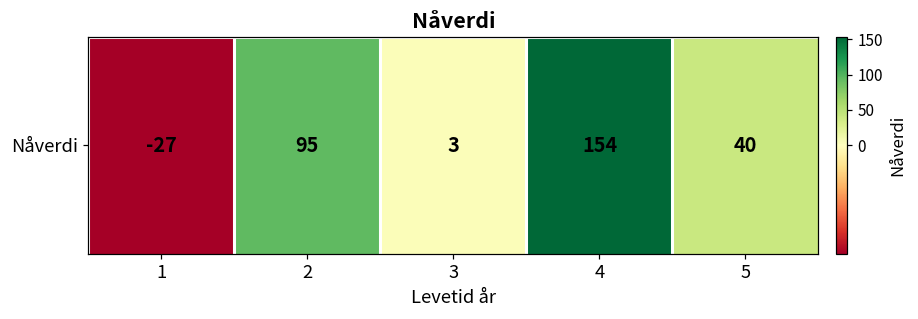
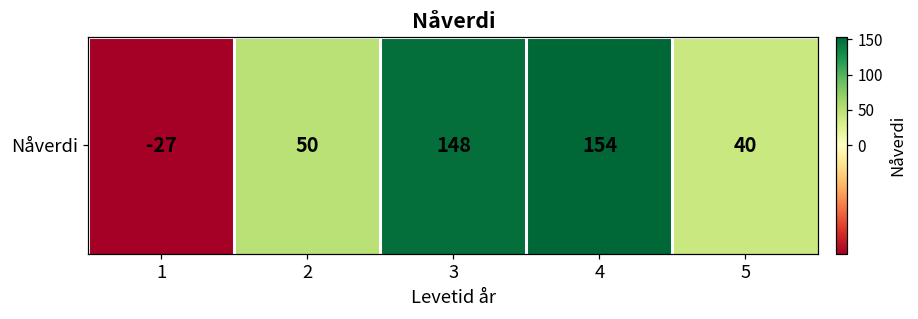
  {
    "Nåverdi": {
      "1": -27,
-     "2": 95,
-     "3": 3,
+     "2": 50,
+     "3": 148,
      "4": 154,
      "5": 40
    }
  }
